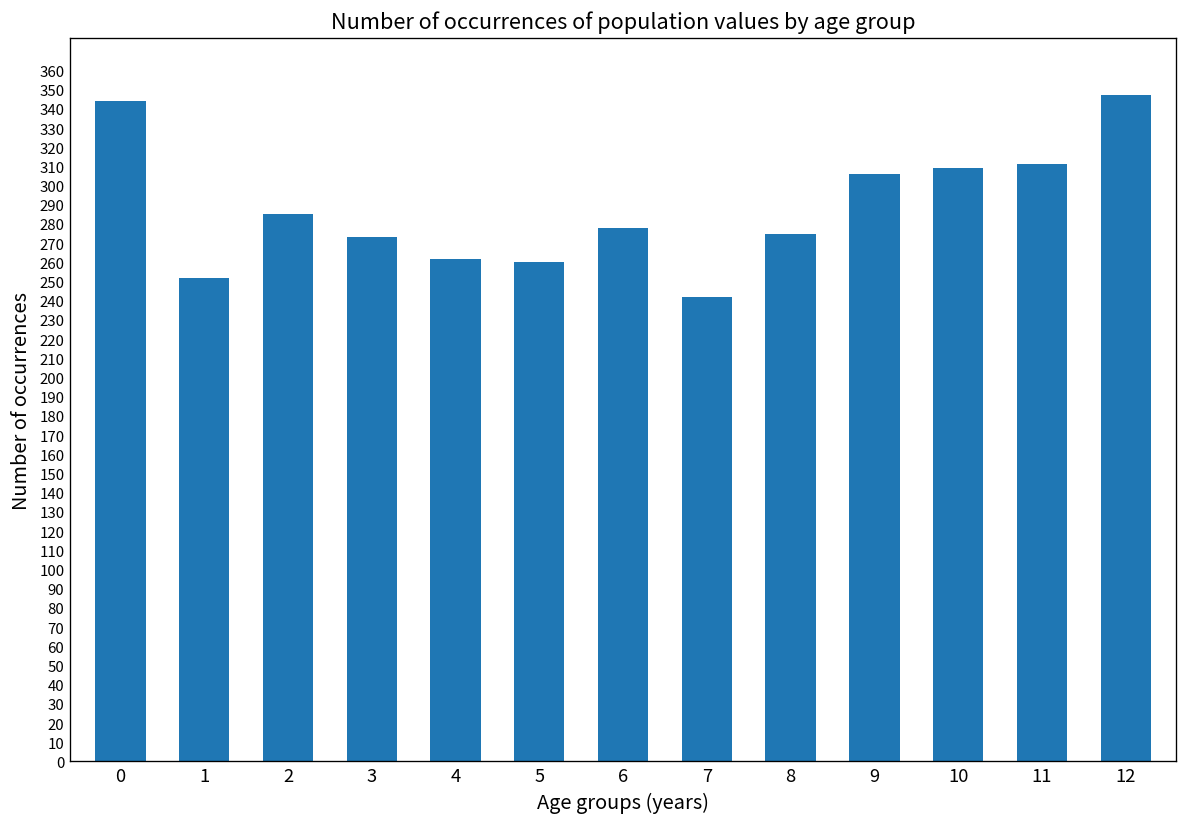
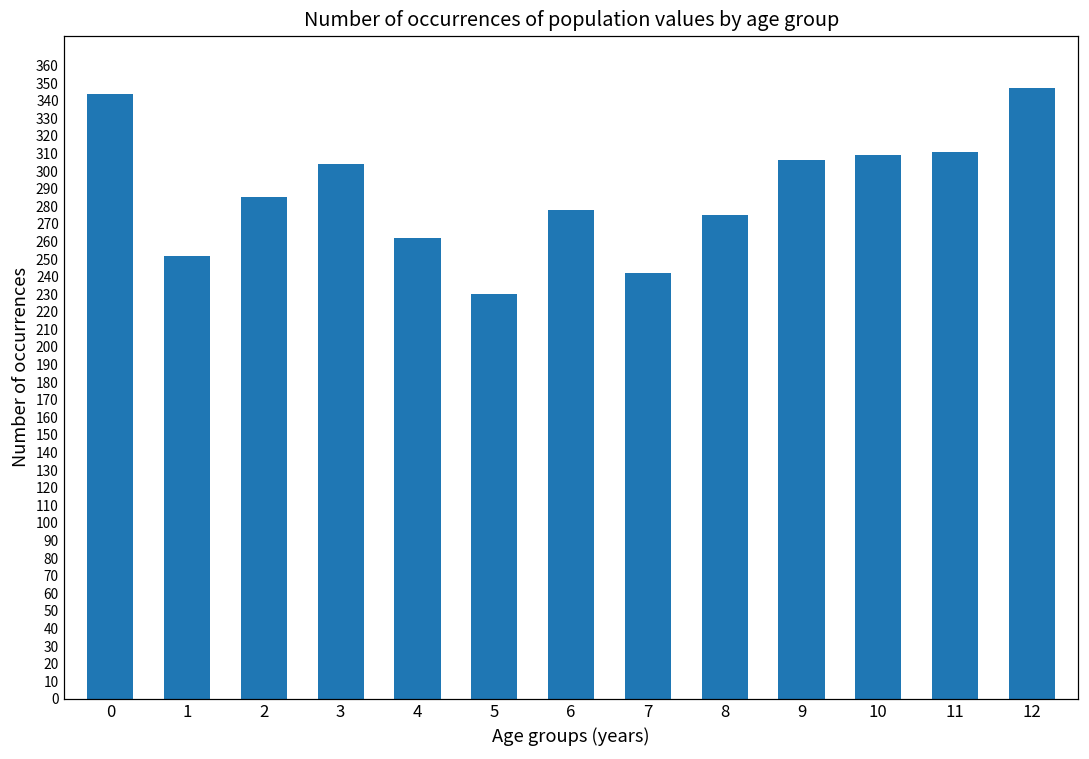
  {
    "0": 344,
    "1": 252,
    "2": 285,
-   "3": 273,
+   "3": 304,
    "4": 262,
-   "5": 260,
+   "5": 230,
    "6": 278,
    "7": 242,
    "8": 275,
    "9": 306,
    "10": 309,
    "11": 311,
    "12": 347
  }
